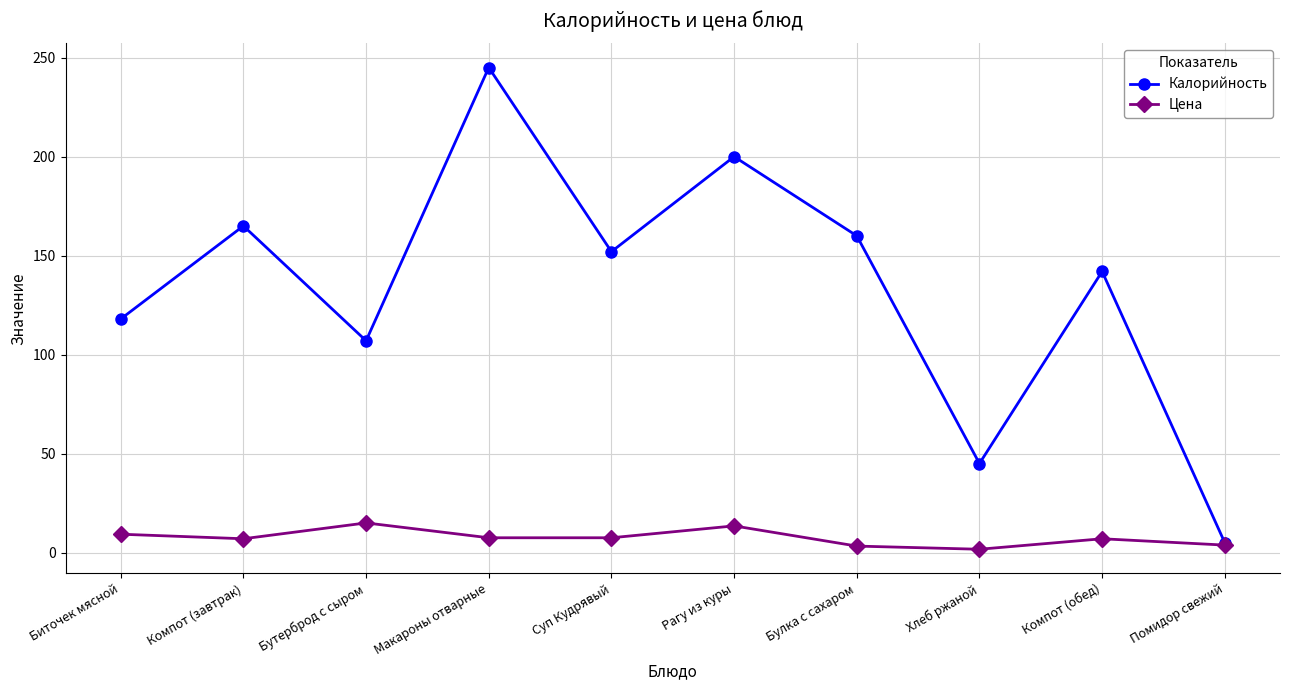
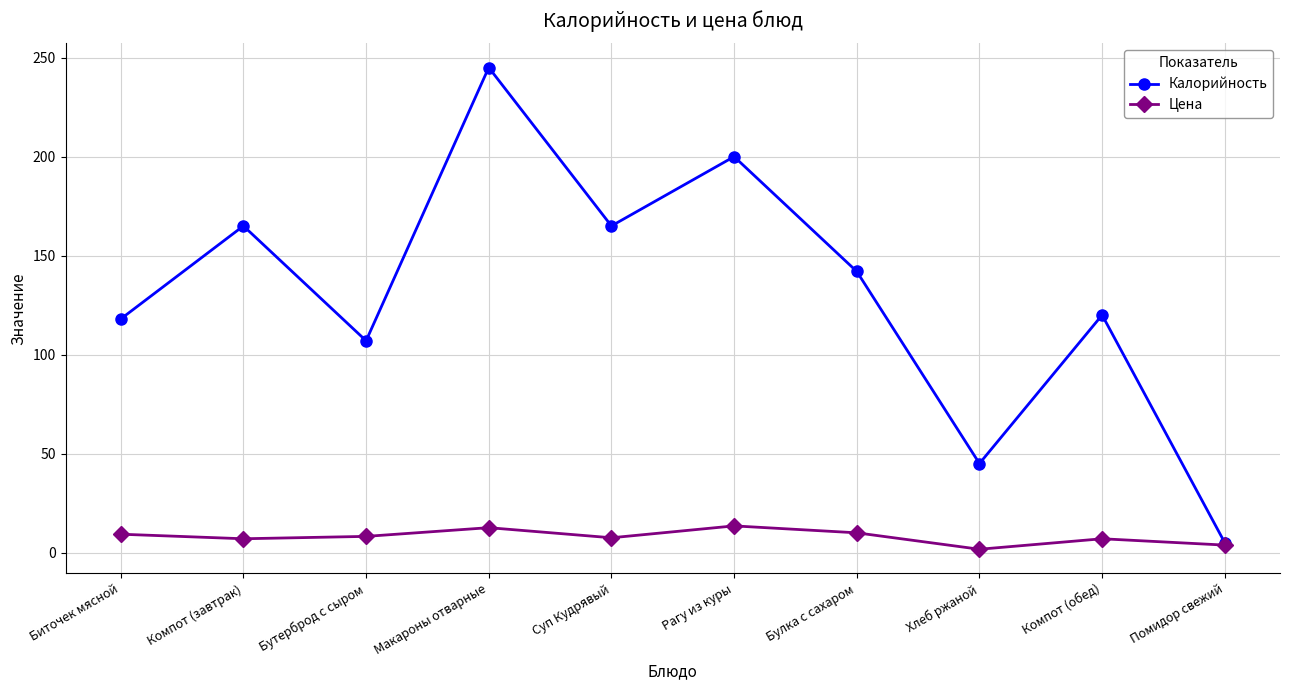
  {
    "Калорийность": {
      "Биточек мясной": 118,
      "Компот (завтрак)": 165,
      "Бутерброд с сыром": 107,
      "Макароны отварные": 245,
-     "Суп Кудрявый": 152,
+     "Суп Кудрявый": 165,
      "Рагу из куры": 200,
-     "Булка с сахаром": 160,
+     "Булка с сахаром": 142,
      "Хлеб ржаной": 45,
-     "Компот (обед)": 142
+     "Компот (обед)": 120
    },
    "Цена": {
      "Биточек мясной": 9,
      "Компот (завтрак)": 7,
-     "Бутерброд с сыром": 15,
-     "Макароны отварные": 8,
+     "Бутерброд с сыром": 8,
+     "Макароны отварные": 13,
      "Суп Кудрявый": 8,
      "Рагу из куры": 14,
-     "Булка с сахаром": 3,
+     "Булка с сахаром": 10,
      "Хлеб ржаной": 2,
      "Компот (обед)": 7
    }
  }
